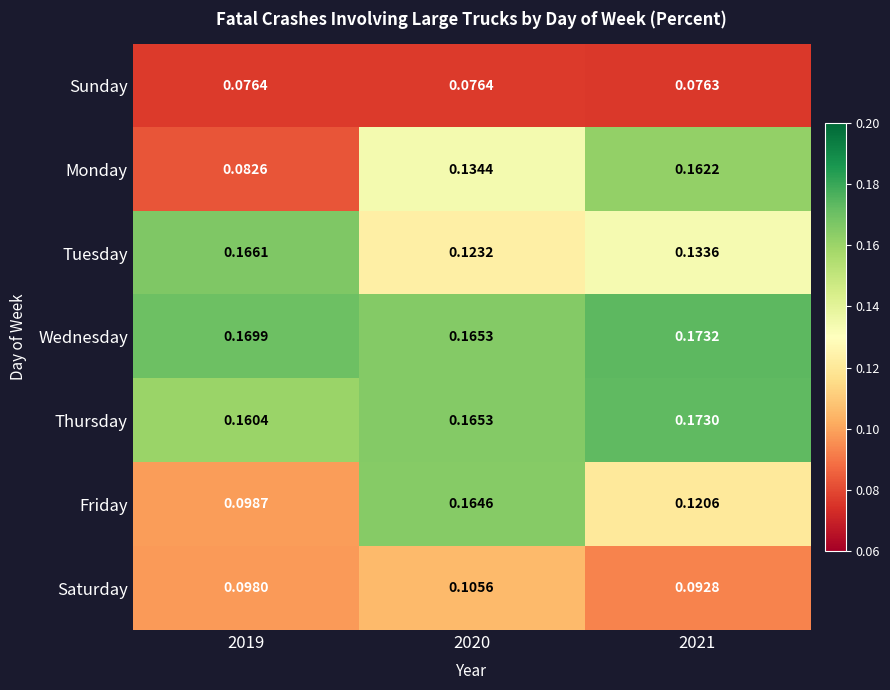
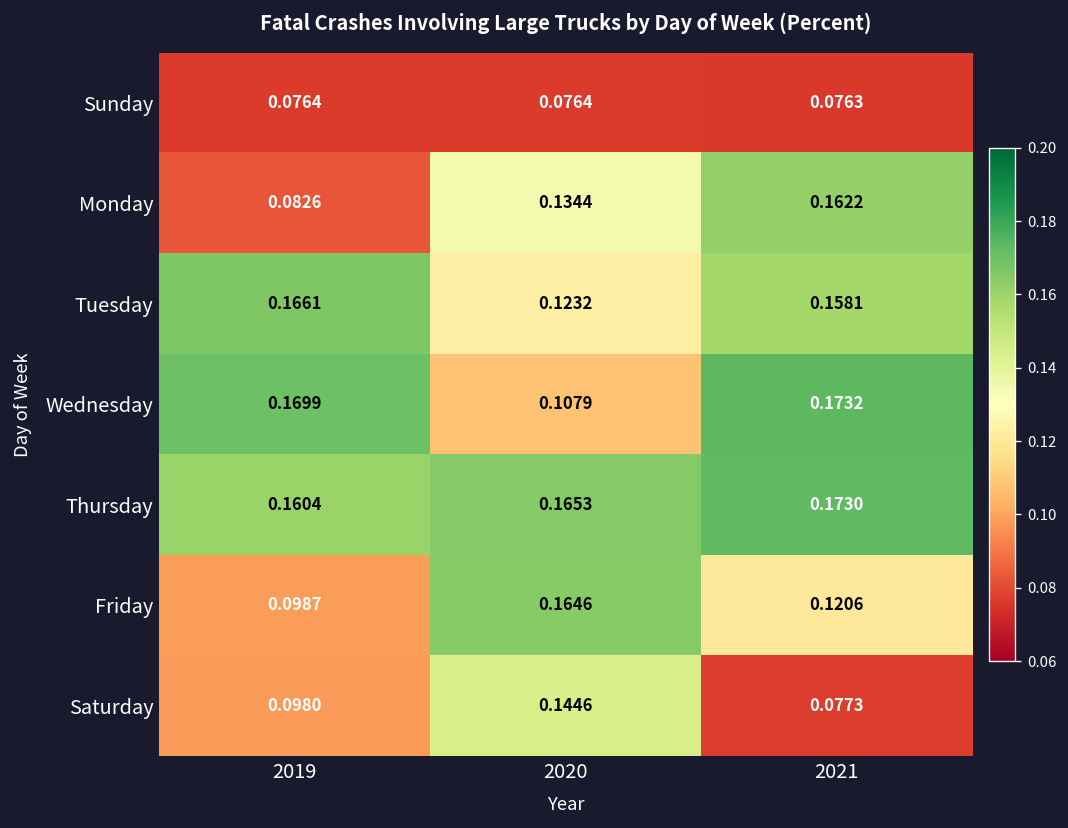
  {
    "Sunday": {
      "2019": 0.0764,
      "2020": 0.0764,
      "2021": 0.0763
    },
    "Monday": {
      "2019": 0.0826,
      "2020": 0.1344,
      "2021": 0.1622
    },
    "Tuesday": {
      "2019": 0.1661,
      "2020": 0.1232,
-     "2021": 0.1336
+     "2021": 0.1581
    },
    "Wednesday": {
      "2019": 0.1699,
-     "2020": 0.1653,
+     "2020": 0.1079,
      "2021": 0.1732
    },
    "Thursday": {
      "2019": 0.1604,
      "2020": 0.1653,
      "2021": 0.1730
    },
    "Friday": {
      "2019": 0.0987,
      "2020": 0.1646,
      "2021": 0.1206
    },
    "Saturday": {
      "2019": 0.0980,
-     "2020": 0.1056,
-     "2021": 0.0928
+     "2020": 0.1446,
+     "2021": 0.0773
    }
  }
